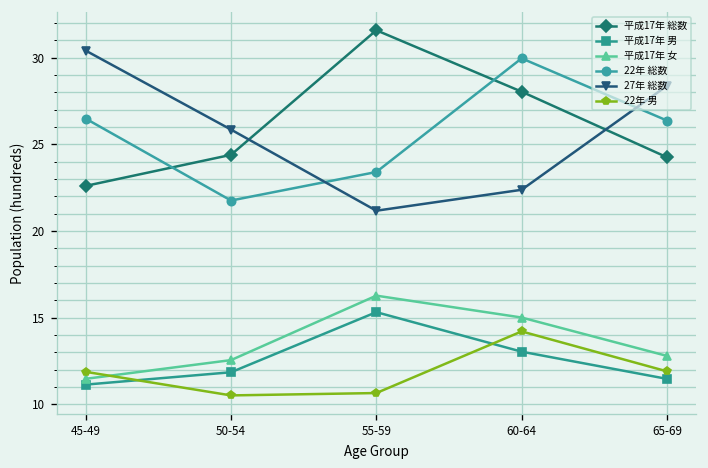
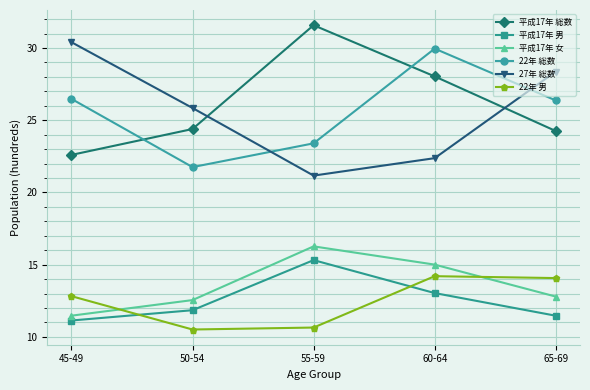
  {
    "22年 男": {
-     "45-49": 11.9,
+     "45-49": 12.8,
      "50-54": 10.5,
      "55-59": 10.6,
      "60-64": 14.2,
-     "65-69": 11.9
+     "65-69": 14.1
    }
  }
